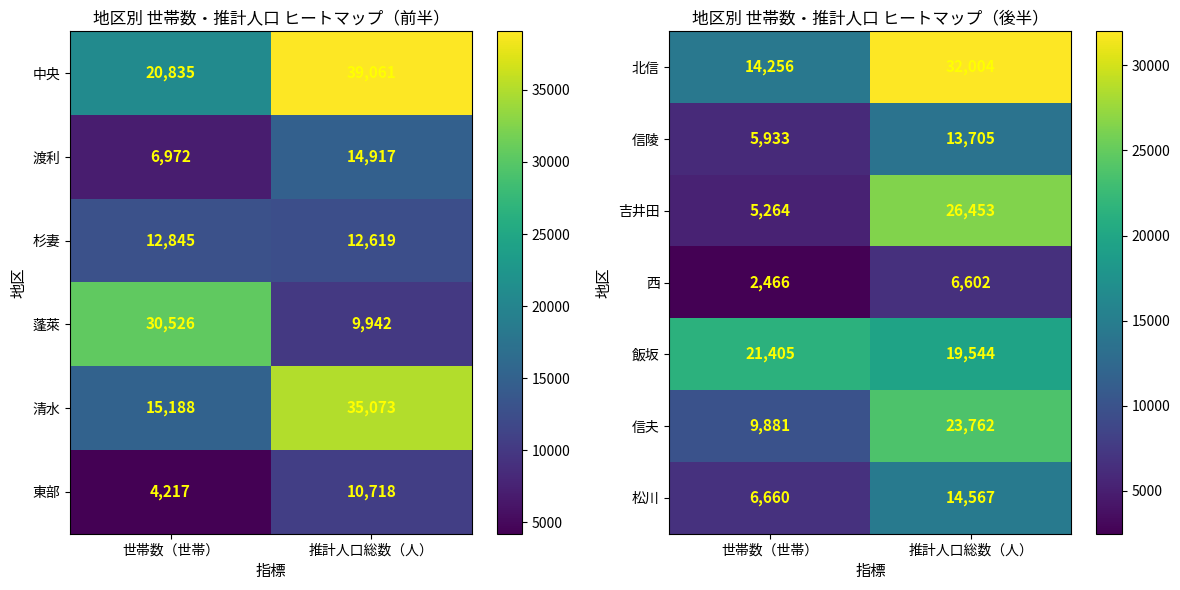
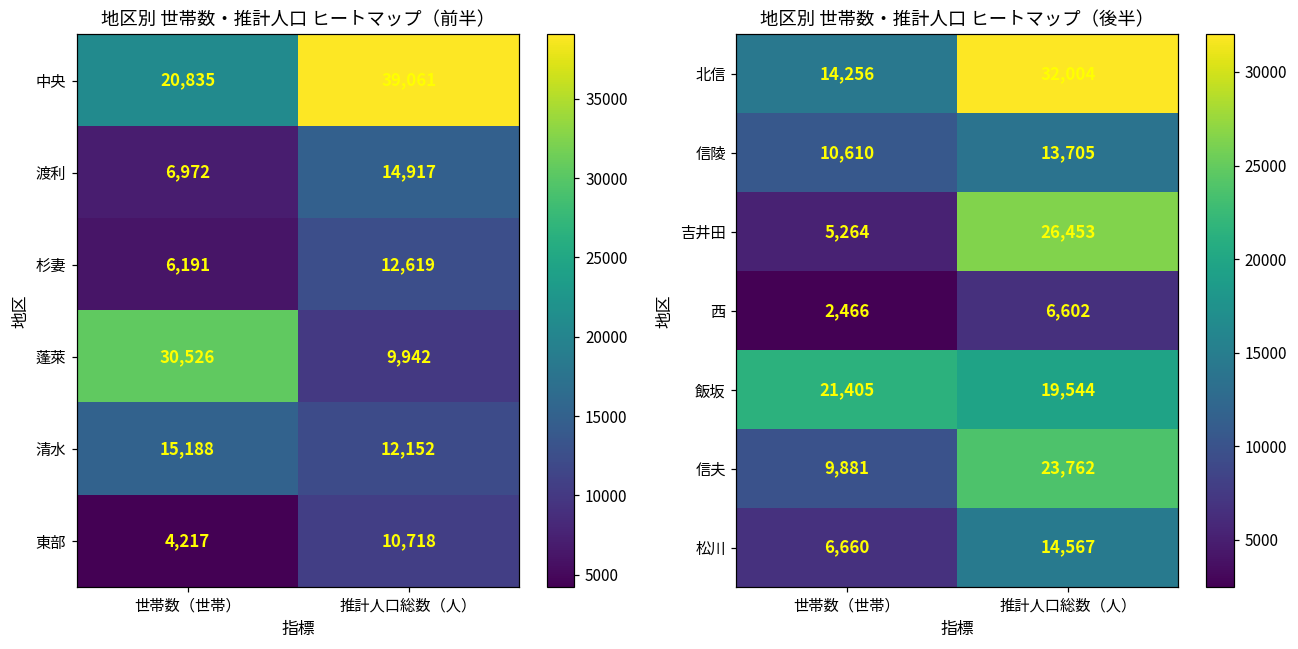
  {
    "地区別 世帯数・推計人口 ヒートマップ（前半）": {
      "中央": {
        "世帯数（世帯）": "20,835"
      },
      "渡利": {
        "世帯数（世帯）": "6,972",
        "推計人口総数（人）": "14,917"
      },
      "杉妻": {
-       "世帯数（世帯）": "12,845",
+       "世帯数（世帯）": "6,191",
        "推計人口総数（人）": "12,619"
      },
      "蓬萊": {
        "世帯数（世帯）": "30,526",
        "推計人口総数（人）": "9,942"
      },
      "清水": {
        "世帯数（世帯）": "15,188",
-       "推計人口総数（人）": "35,073"
+       "推計人口総数（人）": "12,152"
      },
      "東部": {
        "世帯数（世帯）": "4,217",
        "推計人口総数（人）": "10,718"
      }
    },
    "地区別 世帯数・推計人口 ヒートマップ（後半）": {
      "北信": {
        "世帯数（世帯）": "14,256"
      },
      "信陵": {
-       "世帯数（世帯）": "5,933",
+       "世帯数（世帯）": "10,610",
        "推計人口総数（人）": "13,705"
      },
      "吉井田": {
        "世帯数（世帯）": "5,264",
        "推計人口総数（人）": "26,453"
      },
      "西": {
        "世帯数（世帯）": "2,466",
        "推計人口総数（人）": "6,602"
      },
      "飯坂": {
        "世帯数（世帯）": "21,405",
        "推計人口総数（人）": "19,544"
      },
      "信夫": {
        "世帯数（世帯）": "9,881",
        "推計人口総数（人）": "23,762"
      },
      "松川": {
        "世帯数（世帯）": "6,660",
        "推計人口総数（人）": "14,567"
      }
    }
  }
